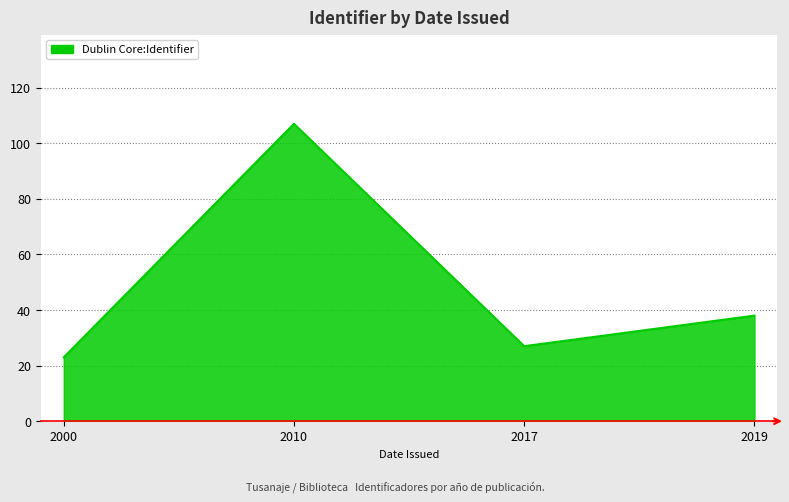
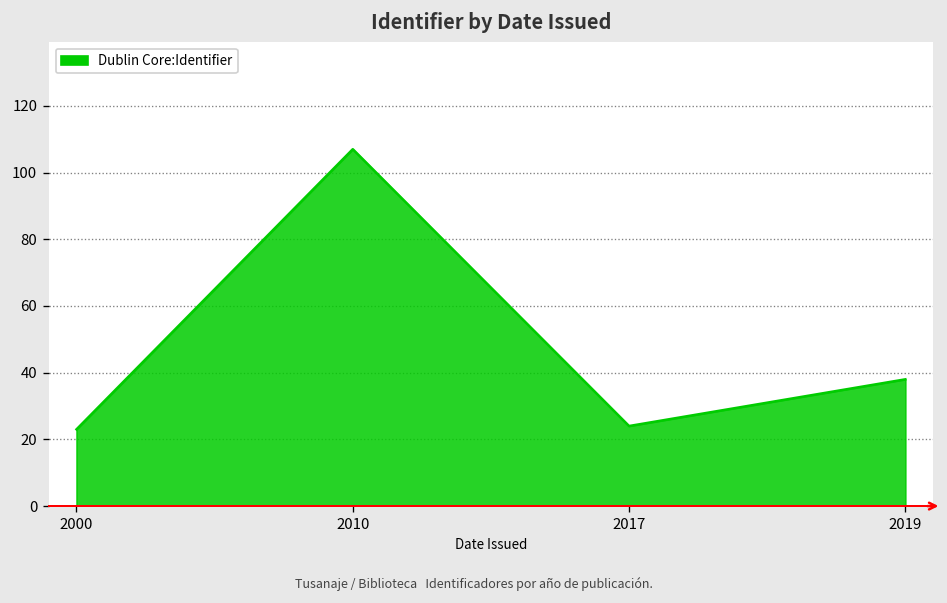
  {
    "2000": 23,
    "2010": 107,
-   "2017": 27,
+   "2017": 24,
    "2019": 38
  }
